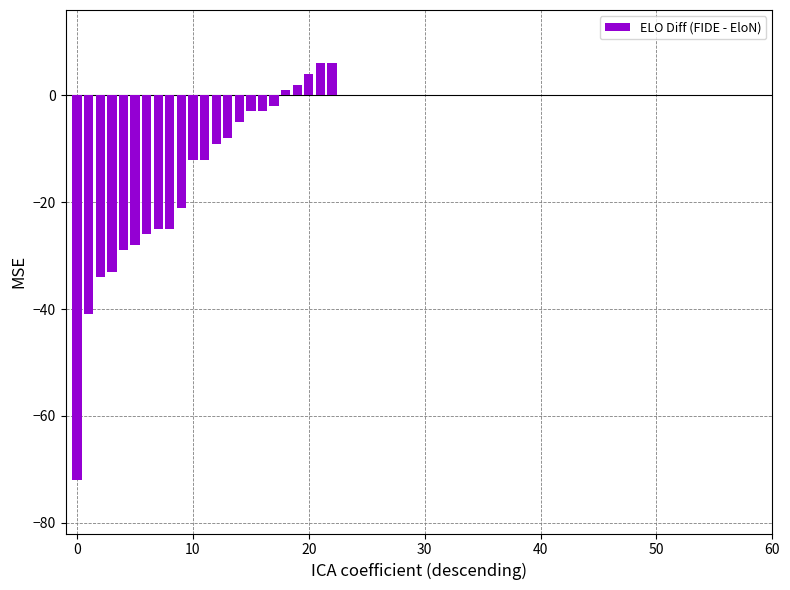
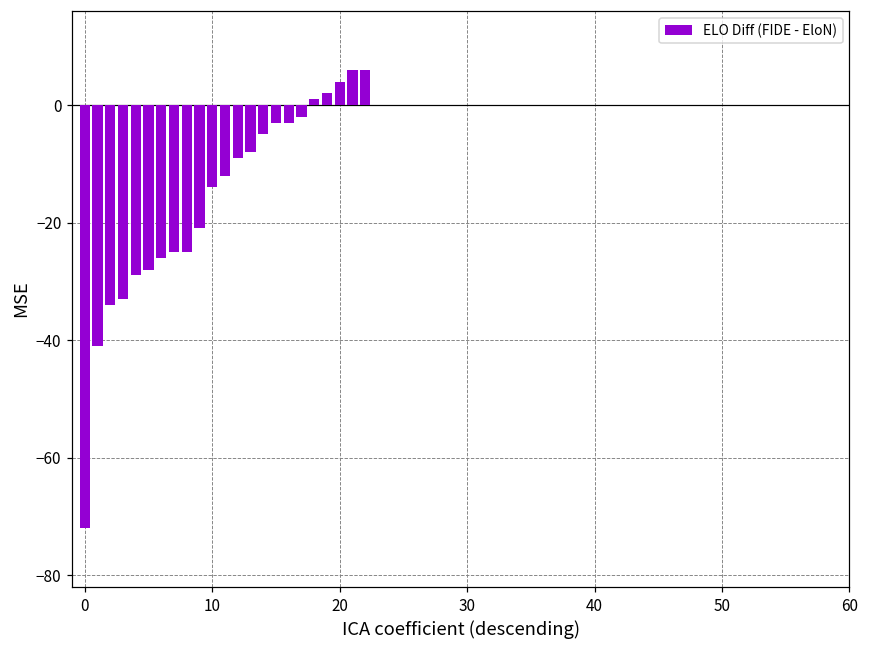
  {
    "0": -72,
-   "10": -12,
+   "10": -14,
    "20": 4
  }
